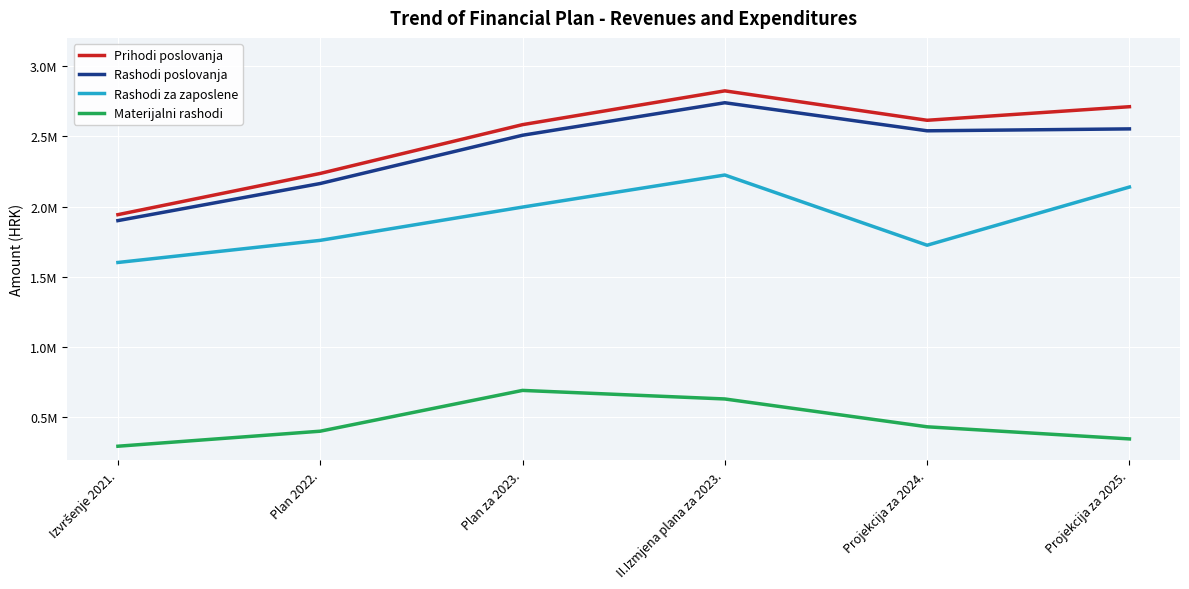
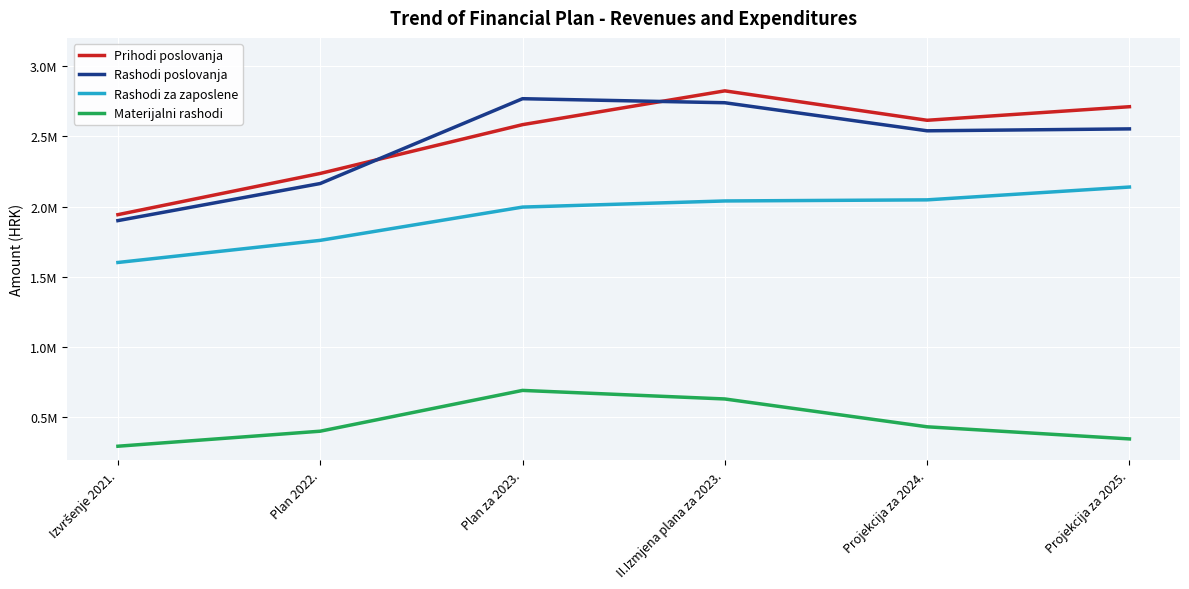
  {
    "Prihodi poslovanja": {
      "Izvršenje 2021.": 1940000,
      "Plan 2022.": 2240000,
      "Plan za 2023.": 2580000,
      "II.Izmjena plana za 2023.": 2820000,
      "Projekcija za 2024.": 2610000,
      "Projekcija za 2025.": 2710000
    },
    "Rashodi poslovanja": {
      "Izvršenje 2021.": 1900000,
      "Plan 2022.": 2160000,
-     "Plan za 2023.": 2510000,
+     "Plan za 2023.": 2770000,
      "II.Izmjena plana za 2023.": 2740000,
      "Projekcija za 2024.": 2540000,
      "Projekcija za 2025.": 2550000
    },
    "Rashodi za zaposlene": {
      "Izvršenje 2021.": 1600000,
      "Plan 2022.": 1760000,
      "Plan za 2023.": 2000000,
-     "II.Izmjena plana za 2023.": 2220000,
-     "Projekcija za 2024.": 1730000,
+     "II.Izmjena plana za 2023.": 2040000,
+     "Projekcija za 2024.": 2050000,
      "Projekcija za 2025.": 2140000
    },
    "Materijalni rashodi": {
      "Izvršenje 2021.": 300000,
      "Plan 2022.": 400000,
      "Plan za 2023.": 690000,
      "II.Izmjena plana za 2023.": 630000,
      "Projekcija za 2024.": 430000,
      "Projekcija za 2025.": 350000
    }
  }
